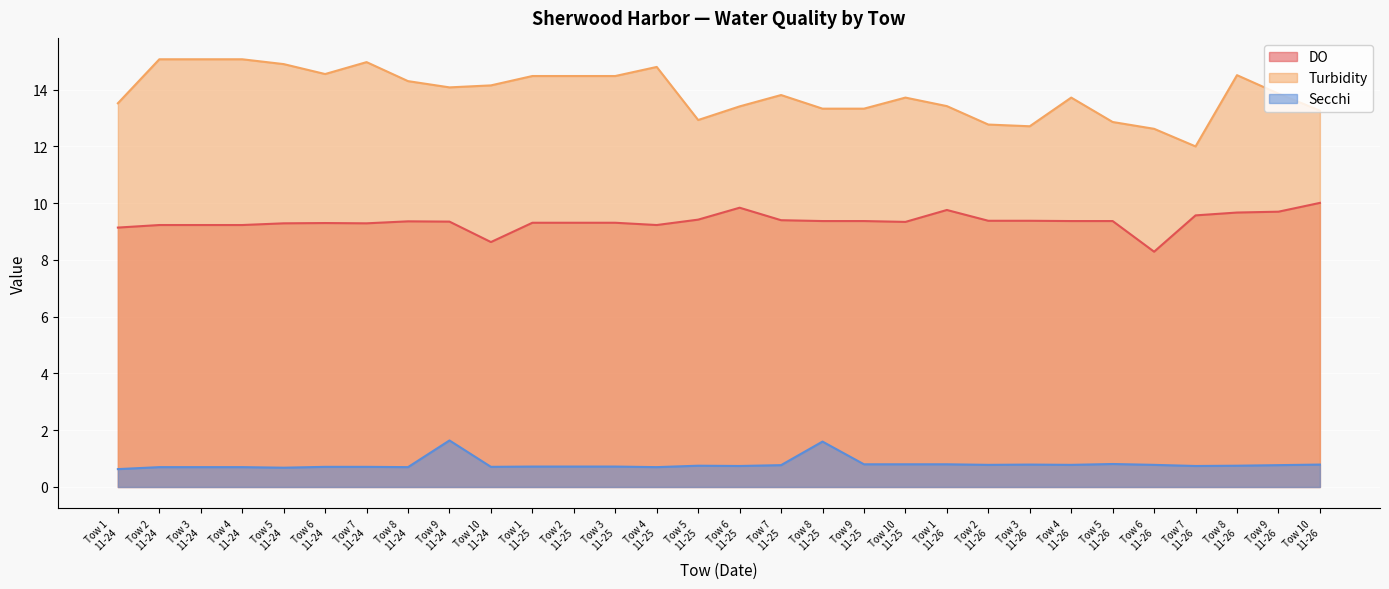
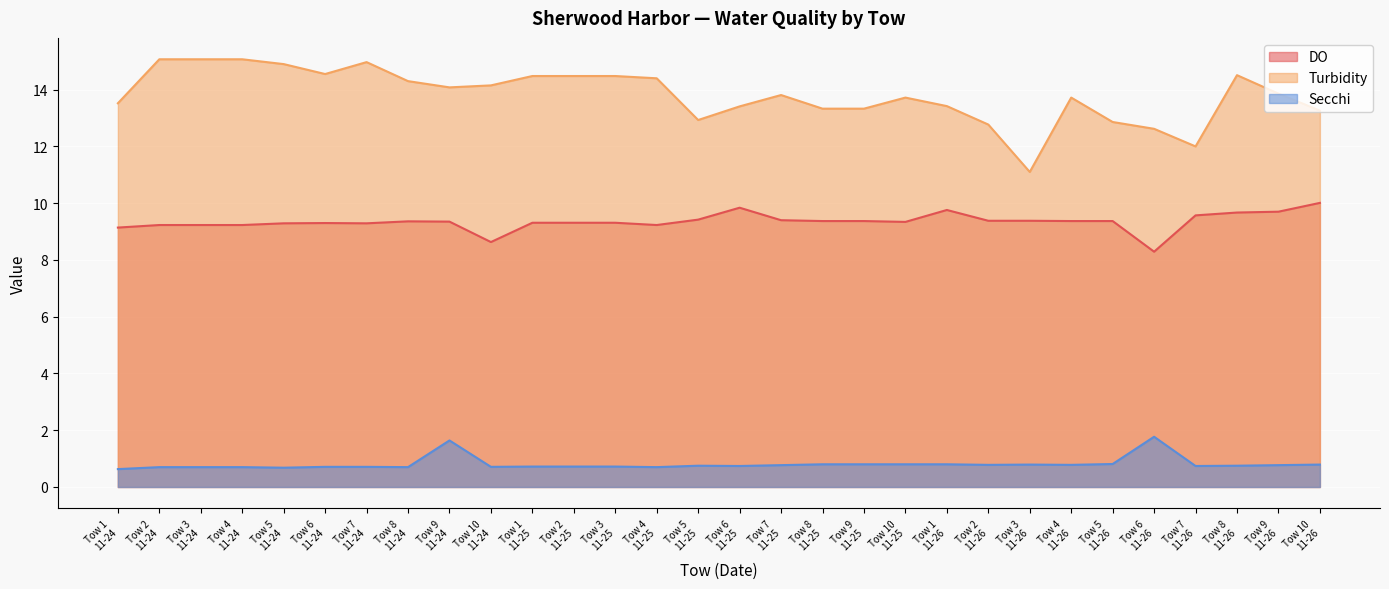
  {
    "DO": {
      "Tow 1 11-24": 9.1,
      "Tow 2 11-24": 9.2,
      "Tow 3 11-24": 9.2,
      "Tow 4 11-24": 9.2,
      "Tow 5 11-24": 9.3,
      "Tow 6 11-24": 9.3,
      "Tow 7 11-24": 9.3,
      "Tow 8 11-24": 9.4,
      "Tow 9 11-24": 9.4,
      "Tow 10 11-24": 8.6,
      "Tow 1 11-25": 9.3,
      "Tow 2 11-25": 9.3,
      "Tow 3 11-25": 9.3,
      "Tow 4 11-25": 9.2,
      "Tow 5 11-25": 9.4,
      "Tow 6 11-25": 9.8,
      "Tow 7 11-25": 9.4,
      "Tow 8 11-25": 9.4,
      "Tow 9 11-25": 9.4,
      "Tow 10 11-25": 9.3,
      "Tow 1 11-26": 9.8,
      "Tow 2 11-26": 9.4,
      "Tow 3 11-26": 9.4,
      "Tow 4 11-26": 9.4,
      "Tow 5 11-26": 9.4,
      "Tow 6 11-26": 8.3,
      "Tow 7 11-26": 9.6,
      "Tow 8 11-26": 9.7,
      "Tow 9 11-26": 9.7,
      "Tow 10 11-26": 10.0
    },
    "Turbidity": {
      "Tow 1 11-24": 13.5,
      "Tow 2 11-24": 15.1,
      "Tow 3 11-24": 15.1,
      "Tow 4 11-24": 15.1,
      "Tow 5 11-24": 14.9,
      "Tow 6 11-24": 14.6,
      "Tow 7 11-24": 15.0,
      "Tow 8 11-24": 14.3,
      "Tow 9 11-24": 14.1,
      "Tow 10 11-24": 14.2,
      "Tow 1 11-25": 14.5,
      "Tow 2 11-25": 14.5,
      "Tow 3 11-25": 14.5,
-     "Tow 4 11-25": 14.8,
+     "Tow 4 11-25": 14.4,
      "Tow 5 11-25": 12.9,
      "Tow 6 11-25": 13.4,
      "Tow 7 11-25": 13.8,
      "Tow 8 11-25": 13.3,
      "Tow 9 11-25": 13.3,
      "Tow 10 11-25": 13.7,
      "Tow 1 11-26": 13.4,
      "Tow 2 11-26": 12.8,
-     "Tow 3 11-26": 12.7,
+     "Tow 3 11-26": 11.1,
      "Tow 4 11-26": 13.7,
      "Tow 5 11-26": 12.9,
      "Tow 6 11-26": 12.6,
      "Tow 7 11-26": 12.0,
      "Tow 8 11-26": 14.5
    },
    "Secchi": {
      "Tow 1 11-24": 0.6,
      "Tow 2 11-24": 0.7,
      "Tow 3 11-24": 0.7,
      "Tow 4 11-24": 0.7,
      "Tow 5 11-24": 0.7,
      "Tow 6 11-24": 0.7,
      "Tow 7 11-24": 0.7,
      "Tow 8 11-24": 0.7,
      "Tow 9 11-24": 1.6,
      "Tow 10 11-24": 0.7,
      "Tow 1 11-25": 0.7,
      "Tow 2 11-25": 0.7,
      "Tow 3 11-25": 0.7,
      "Tow 4 11-25": 0.7,
      "Tow 5 11-25": 0.8,
      "Tow 6 11-25": 0.7,
      "Tow 7 11-25": 0.8,
-     "Tow 8 11-25": 1.6,
+     "Tow 8 11-25": 0.8,
      "Tow 9 11-25": 0.8,
      "Tow 10 11-25": 0.8,
      "Tow 1 11-26": 0.8,
      "Tow 2 11-26": 0.8,
      "Tow 3 11-26": 0.8,
      "Tow 4 11-26": 0.8,
      "Tow 5 11-26": 0.8,
-     "Tow 6 11-26": 0.8,
+     "Tow 6 11-26": 1.8,
      "Tow 7 11-26": 0.7,
      "Tow 8 11-26": 0.8,
      "Tow 9 11-26": 0.8,
      "Tow 10 11-26": 0.8
    }
  }
